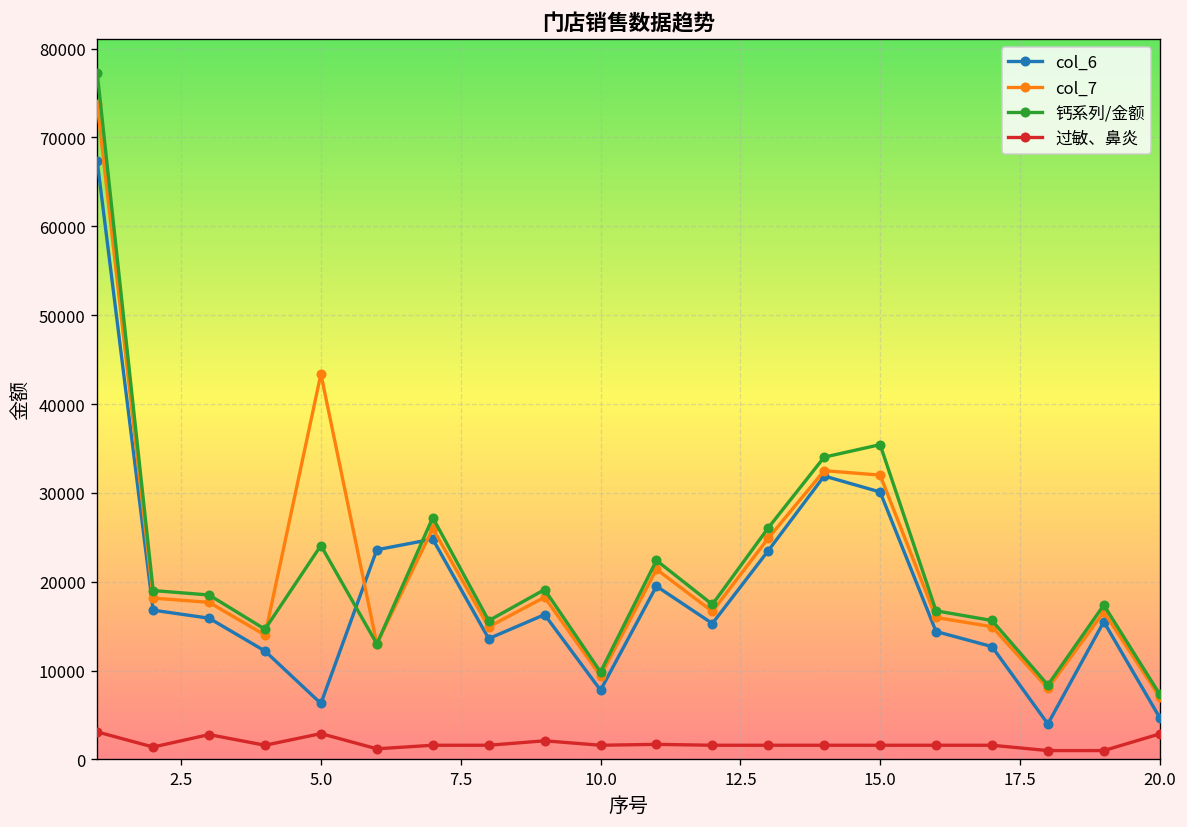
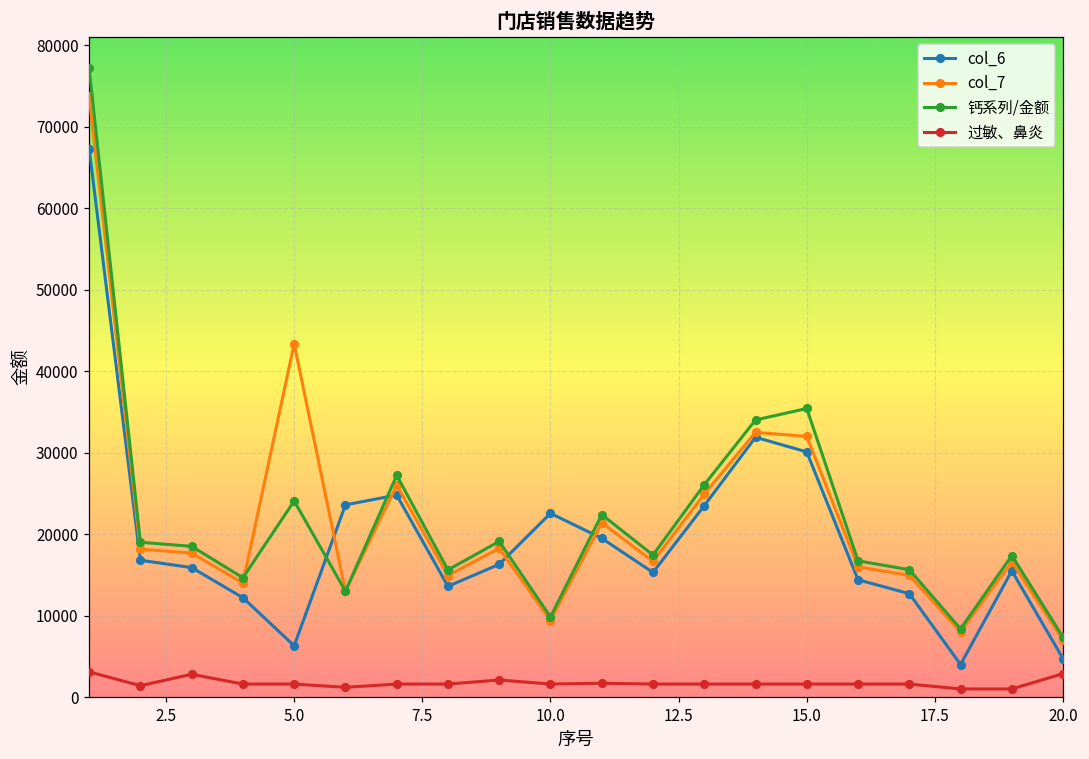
  {
    "col_6": {
      "5.0": 6000,
-     "10.0": 8000,
+     "10.0": 23000,
      "15.0": 30000,
      "20.0": 5000
    },
    "col_7": {
      "5.0": 43000,
      "10.0": 9000,
      "15.0": 32000
    },
    "钙系列/金额": {
      "5.0": 24000,
      "10.0": 10000,
      "15.0": 35000
    },
    "过敏、鼻炎": {
-     "5.0": 3000,
+     "5.0": 2000,
      "10.0": 2000,
      "15.0": 2000,
      "20.0": 3000
    }
  }
